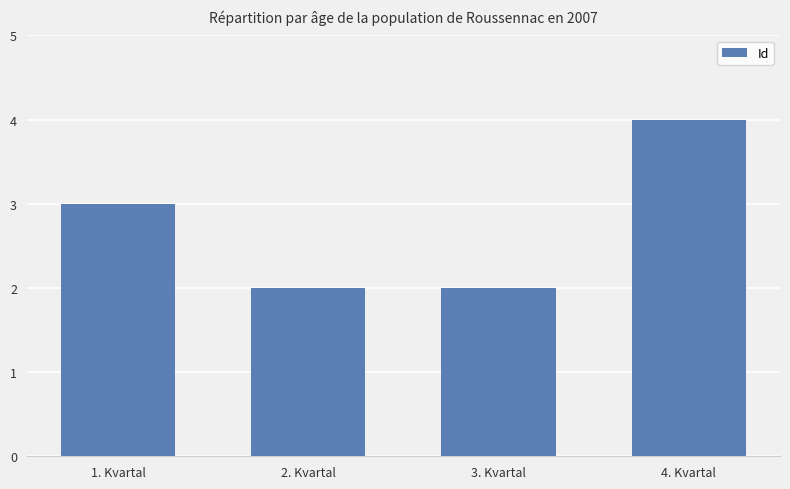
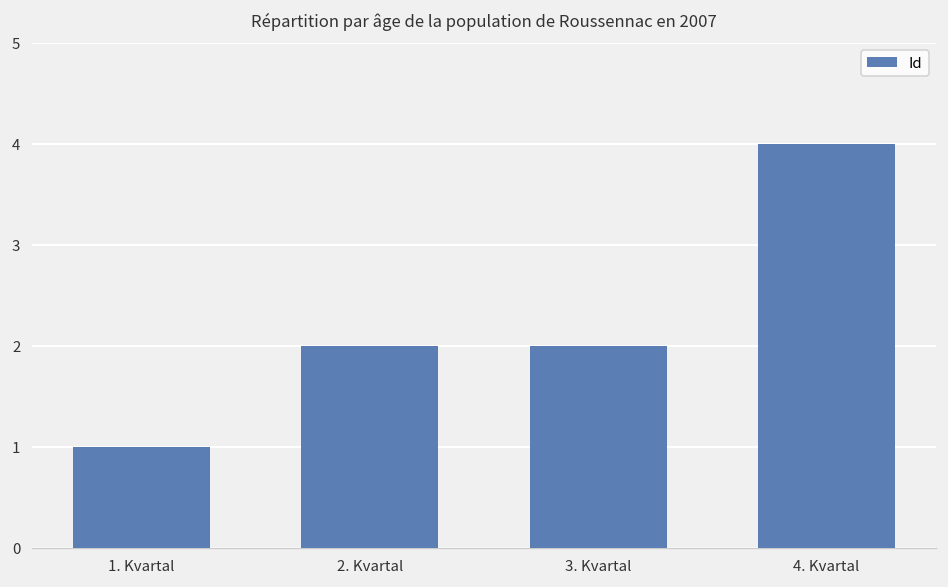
  {
-   "1. Kvartal": 3,
+   "1. Kvartal": 1,
    "2. Kvartal": 2,
    "3. Kvartal": 2,
    "4. Kvartal": 4
  }
